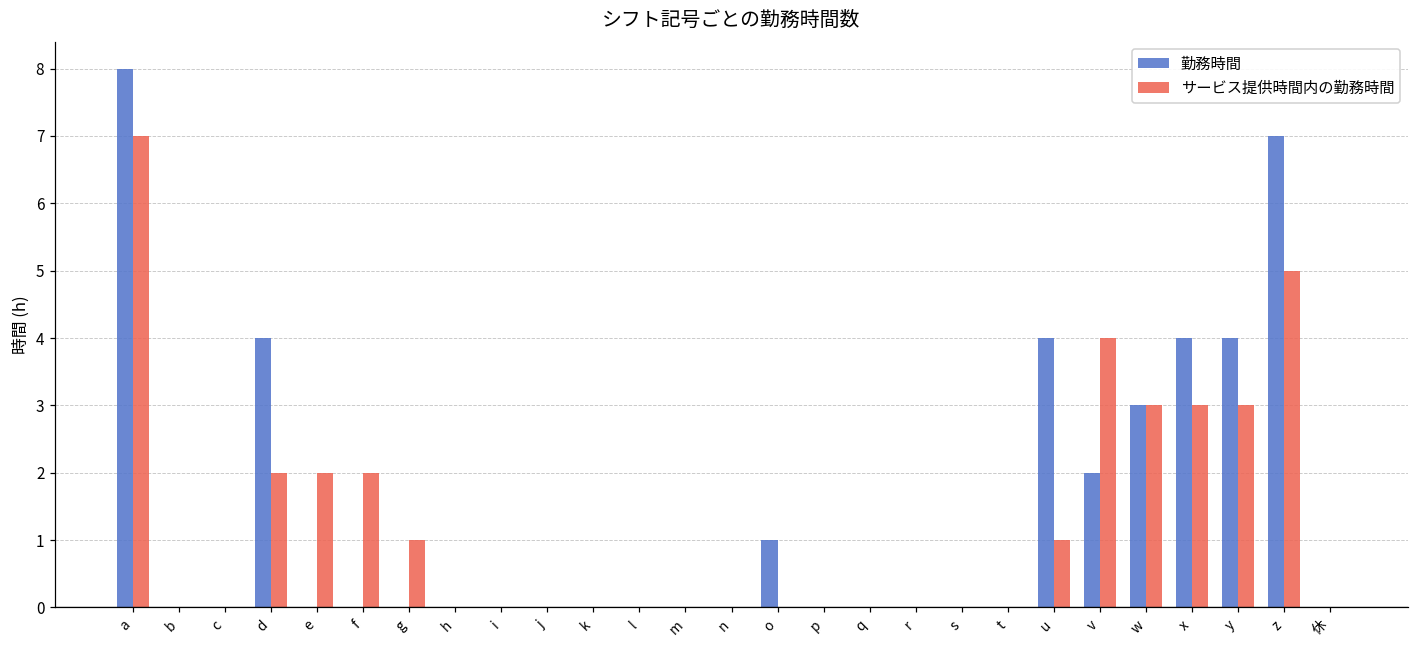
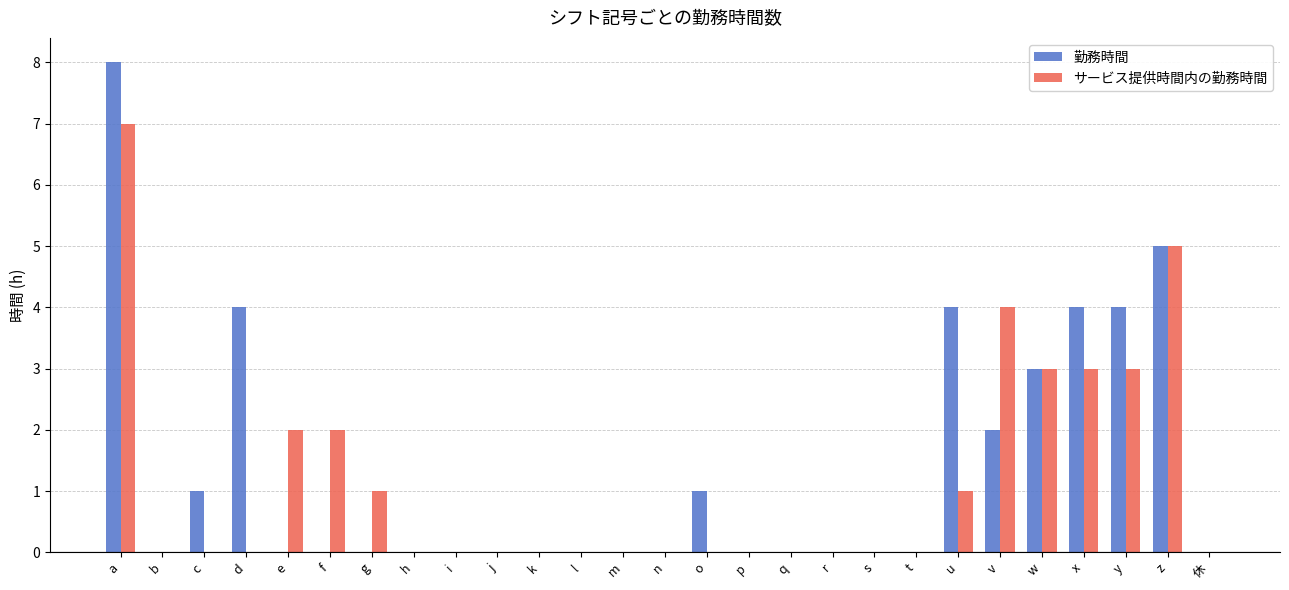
  {
    "勤務時間": {
      "a": 8,
      "b": 0,
-     "c": 0,
+     "c": 1,
      "d": 4,
      "e": 0,
      "f": 0,
      "g": 0,
      "h": 0,
      "i": 0,
      "j": 0,
      "k": 0,
      "l": 0,
      "m": 0,
      "n": 0,
      "o": 1,
      "p": 0,
      "q": 0,
      "r": 0,
      "s": 0,
      "t": 0,
      "u": 4,
      "v": 2,
      "w": 3,
      "x": 4,
      "y": 4,
-     "z": 7,
+     "z": 5,
      "休": 0
    },
    "サービス提供時間内の勤務時間": {
      "a": 7,
      "b": 0,
      "c": 0,
-     "d": 2,
+     "d": 0,
      "e": 2,
      "f": 2,
      "g": 1,
      "h": 0,
      "i": 0,
      "j": 0,
      "k": 0,
      "l": 0,
      "m": 0,
      "n": 0,
      "o": 0,
      "p": 0,
      "q": 0,
      "r": 0,
      "s": 0,
      "t": 0,
      "u": 1,
      "v": 4,
      "w": 3,
      "x": 3,
      "y": 3,
      "z": 5,
      "休": 0
    }
  }
